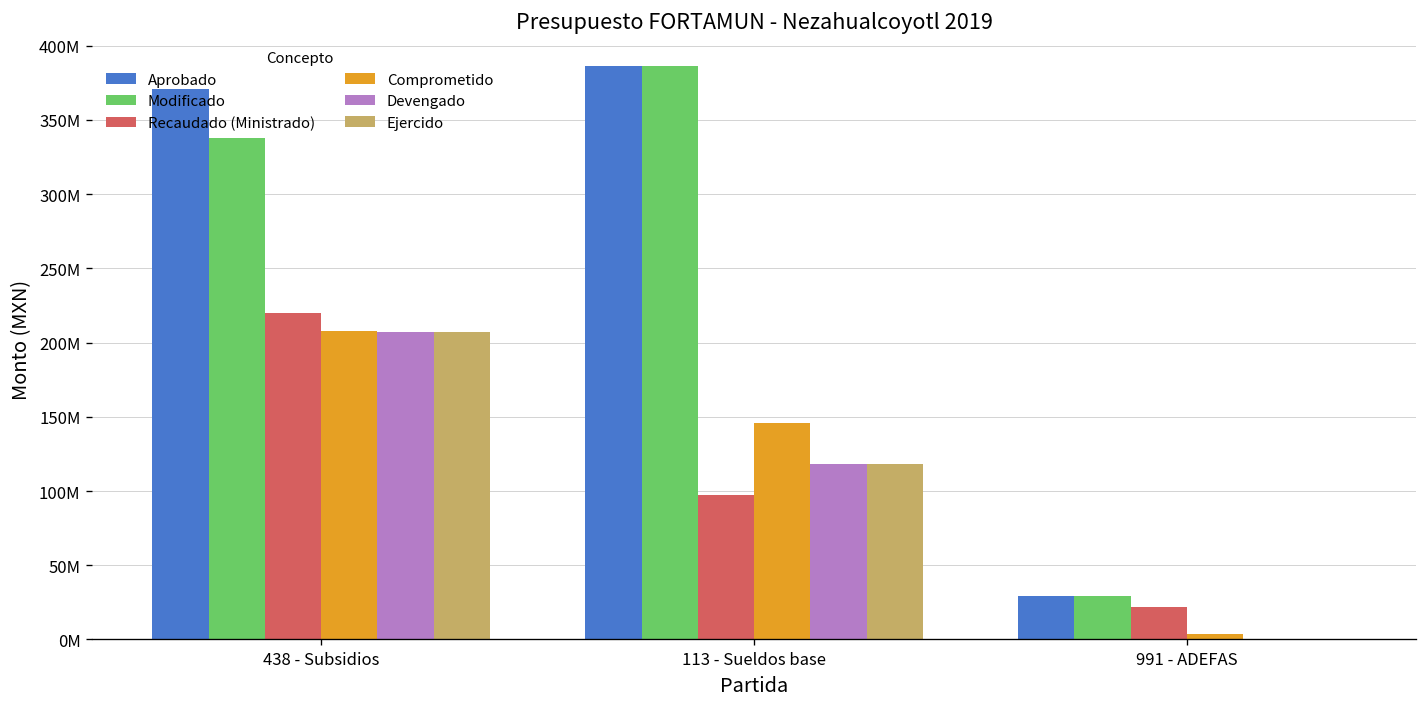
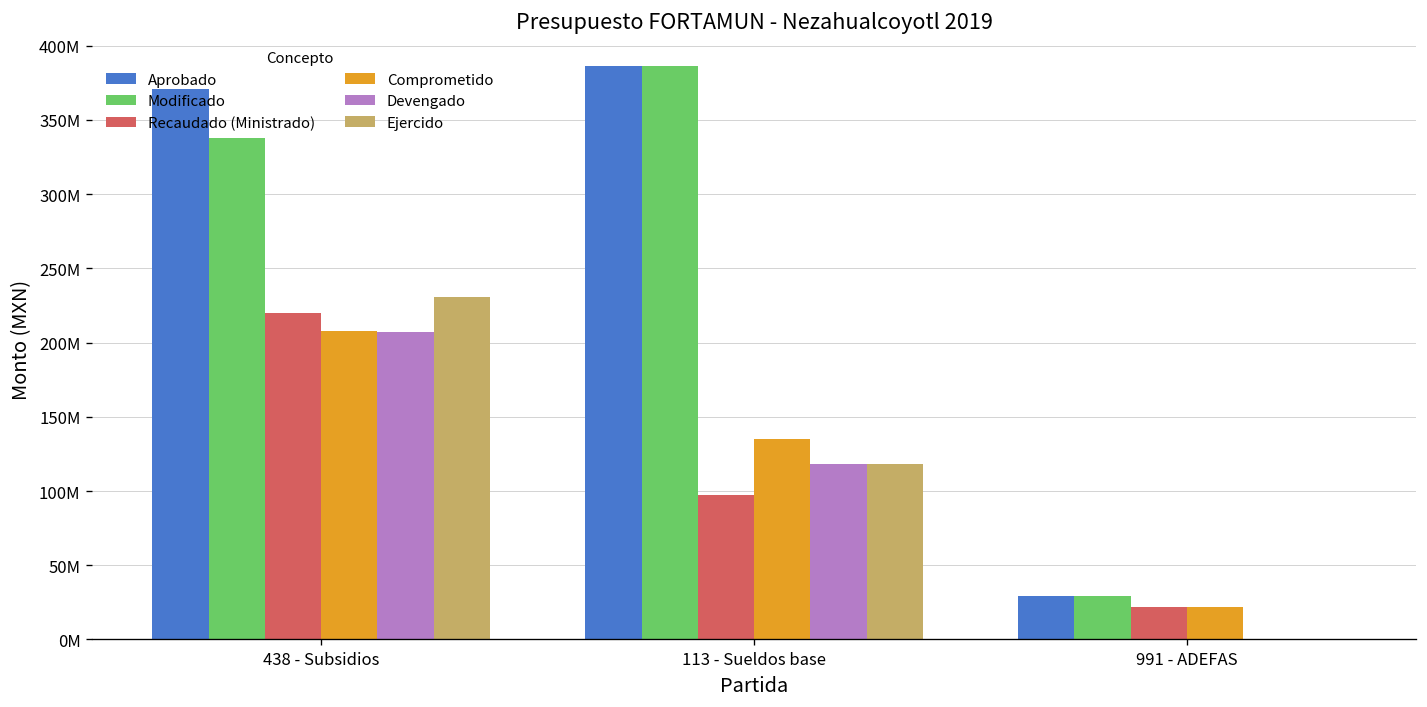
  {
    "Aprobado": {
      "438 - Subsidios": 371000000,
      "113 - Sueldos base": 386000000,
      "991 - ADEFAS": 29000000
    },
    "Modificado": {
      "438 - Subsidios": 338000000,
      "113 - Sueldos base": 386000000,
      "991 - ADEFAS": 29000000
    },
    "Recaudado (Ministrado)": {
      "438 - Subsidios": 220000000,
      "113 - Sueldos base": 97000000,
      "991 - ADEFAS": 22000000
    },
    "Comprometido": {
      "438 - Subsidios": 208000000,
-     "113 - Sueldos base": 146000000,
-     "991 - ADEFAS": 4000000
+     "113 - Sueldos base": 135000000,
+     "991 - ADEFAS": 22000000
    },
    "Devengado": {
      "438 - Subsidios": 207000000,
      "113 - Sueldos base": 118000000,
      "991 - ADEFAS": 0
    },
    "Ejercido": {
-     "438 - Subsidios": 207000000,
+     "438 - Subsidios": 231000000,
      "113 - Sueldos base": 118000000,
      "991 - ADEFAS": 0
    }
  }
